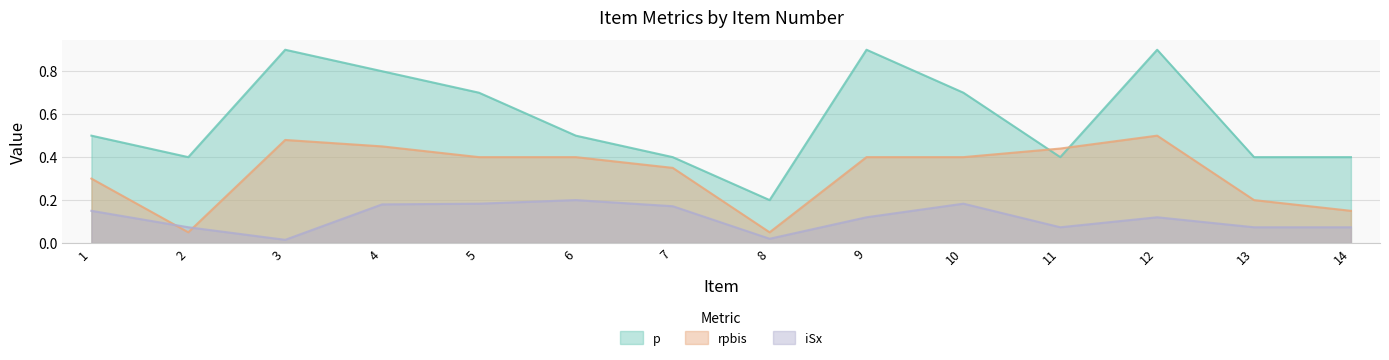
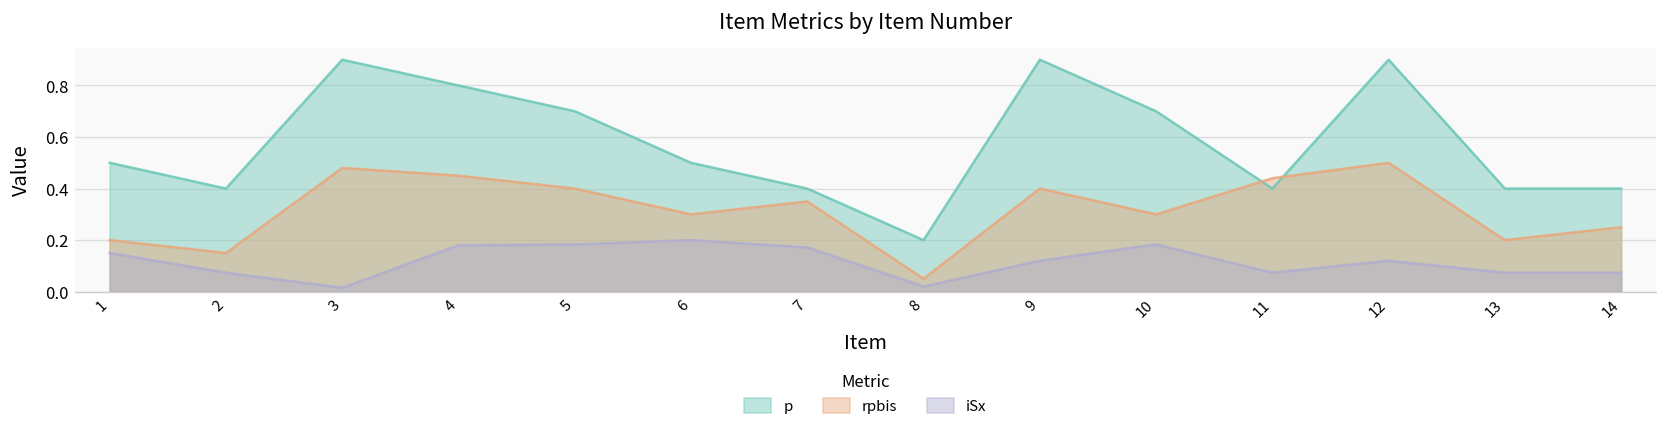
  {
    "rpbis": {
-     "1": 0.3,
-     "2": 0.05,
+     "1": 0.2,
+     "2": 0.15,
      "3": 0.48,
      "4": 0.45,
      "5": 0.40,
-     "6": 0.4,
+     "6": 0.3,
      "7": 0.35,
      "8": 0.05,
      "9": 0.40,
-     "10": 0.4,
+     "10": 0.3,
      "11": 0.44,
      "12": 0.50,
      "13": 0.20,
-     "14": 0.15
+     "14": 0.25
    }
  }
